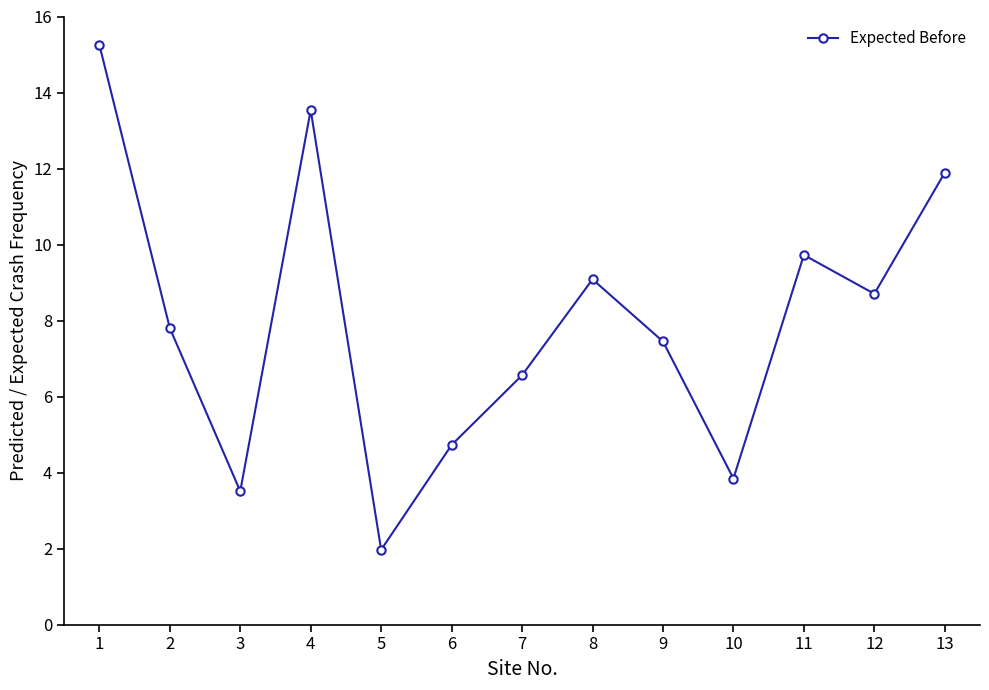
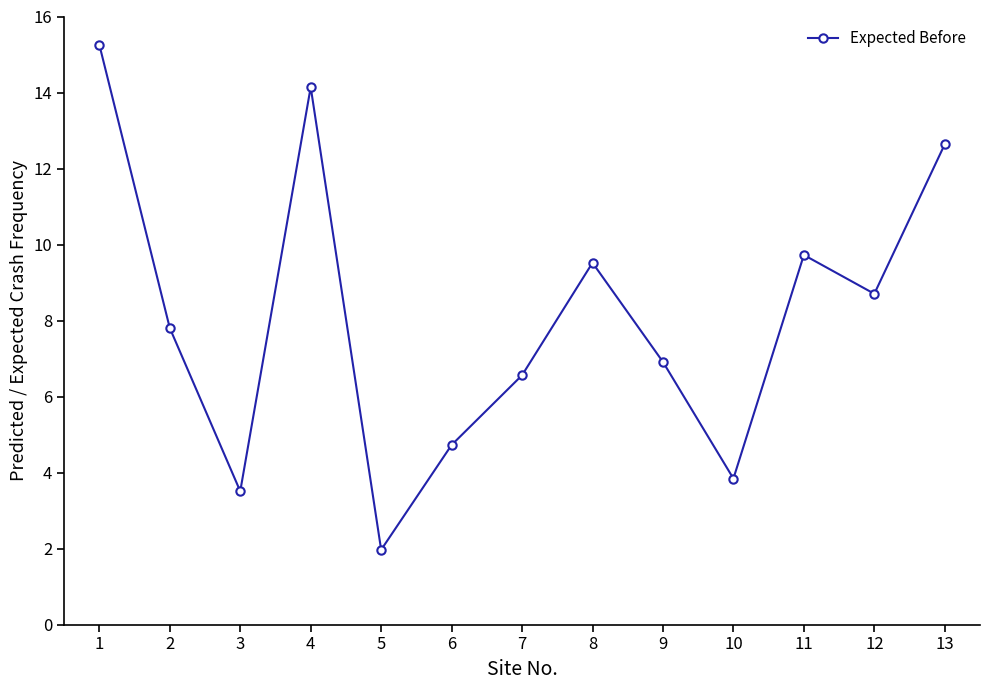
  {
    "1": 15.3,
    "2": 7.8,
    "3": 3.5,
-   "4": 13.5,
+   "4": 14.1,
    "5": 2.0,
    "6": 4.7,
    "7": 6.6,
-   "8": 9.1,
-   "9": 7.5,
+   "8": 9.5,
+   "9": 6.9,
    "10": 3.8,
    "11": 9.7,
    "12": 8.7,
-   "13": 11.9
+   "13": 12.6
  }
